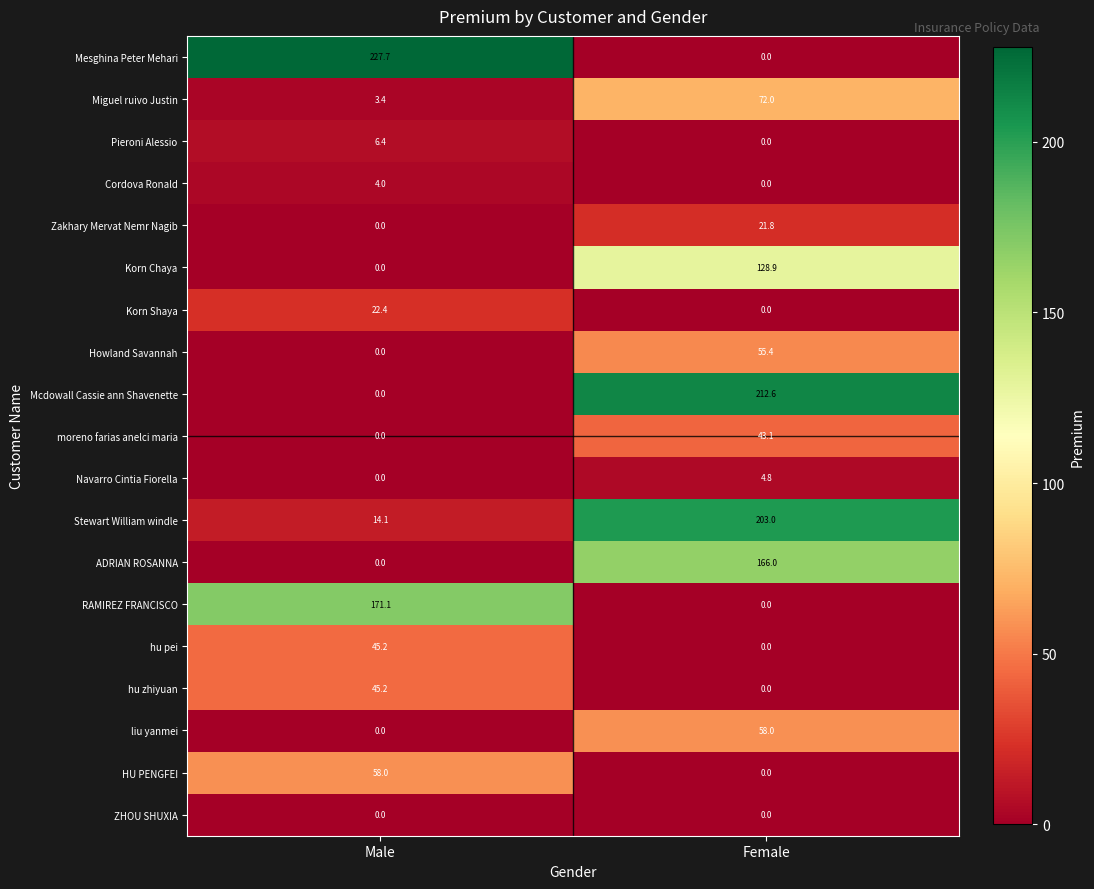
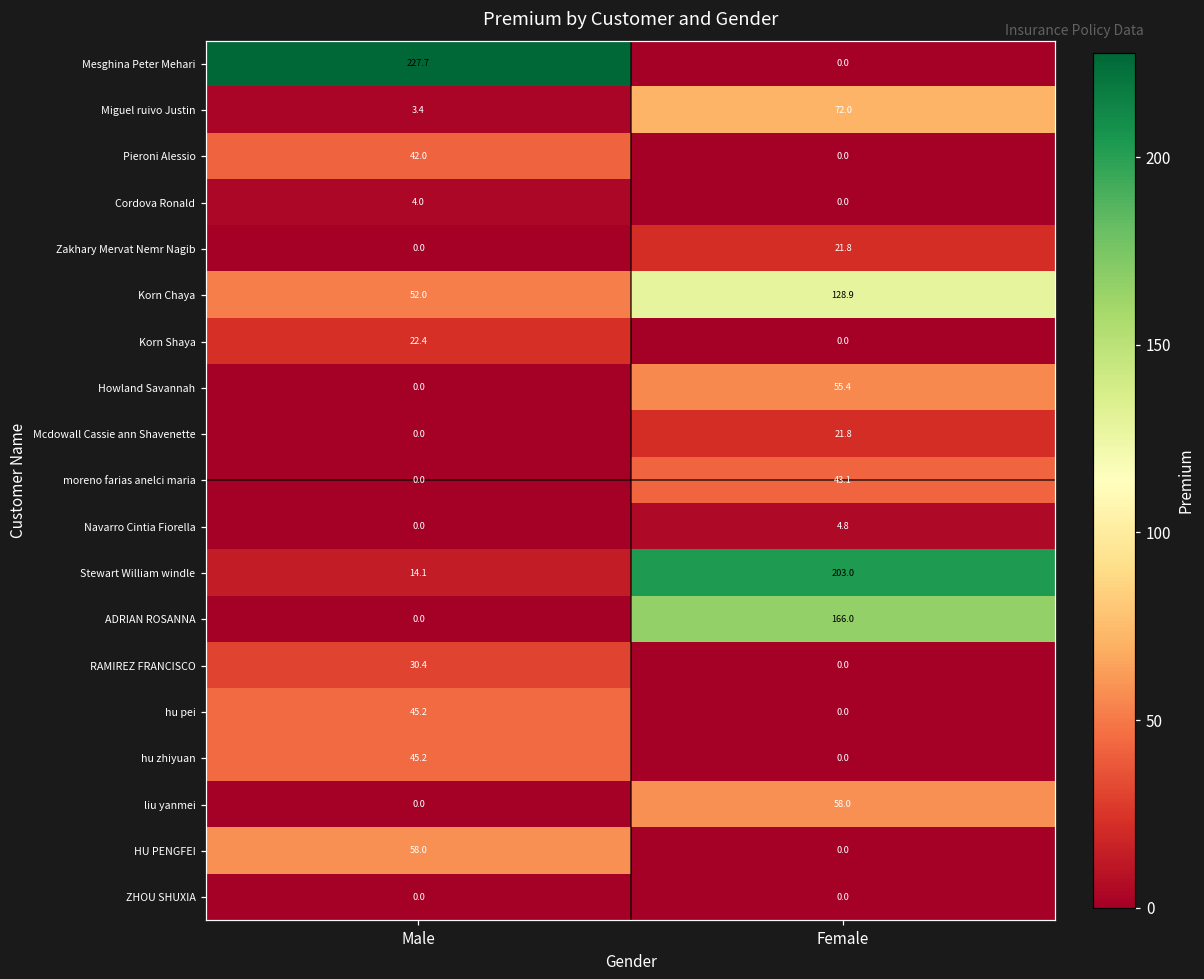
  {
    "Mesghina Peter Mehari": {
      "Male": 227.7,
      "Female": 0.0
    },
    "Miguel ruivo Justin": {
      "Male": 3.4,
      "Female": 72.0
    },
    "Pieroni Alessio": {
-     "Male": 6.4,
+     "Male": 42.0,
      "Female": 0.0
    },
    "Cordova Ronald": {
      "Male": 4.0,
      "Female": 0.0
    },
    "Zakhary Mervat Nemr Nagib": {
      "Male": 0.0,
      "Female": 21.8
    },
    "Korn Chaya": {
-     "Male": 0.0,
+     "Male": 52.0,
      "Female": 128.9
    },
    "Korn Shaya": {
      "Male": 22.4,
      "Female": 0.0
    },
    "Howland Savannah": {
      "Male": 0.0,
      "Female": 55.4
    },
    "Mcdowall Cassie ann Shavenette": {
      "Male": 0.0,
-     "Female": 212.6
+     "Female": 21.8
    },
    "moreno farias anelci maria": {
      "Male": 0.0,
      "Female": 43.1
    },
    "Navarro Cintia Fiorella": {
      "Male": 0.0,
      "Female": 4.8
    },
    "Stewart William windle": {
      "Male": 14.1,
      "Female": 203.0
    },
    "ADRIAN ROSANNA": {
      "Male": 0.0,
      "Female": 166.0
    },
    "RAMIREZ FRANCISCO": {
-     "Male": 171.1,
+     "Male": 30.4,
      "Female": 0.0
    },
    "hu pei": {
      "Male": 45.2,
      "Female": 0.0
    },
    "hu zhiyuan": {
      "Male": 45.2,
      "Female": 0.0
    },
    "liu yanmei": {
      "Male": 0.0,
      "Female": 58.0
    },
    "HU PENGFEI": {
      "Male": 58.0,
      "Female": 0.0
    },
    "ZHOU SHUXIA": {
      "Male": 0.0,
      "Female": 0.0
    }
  }
